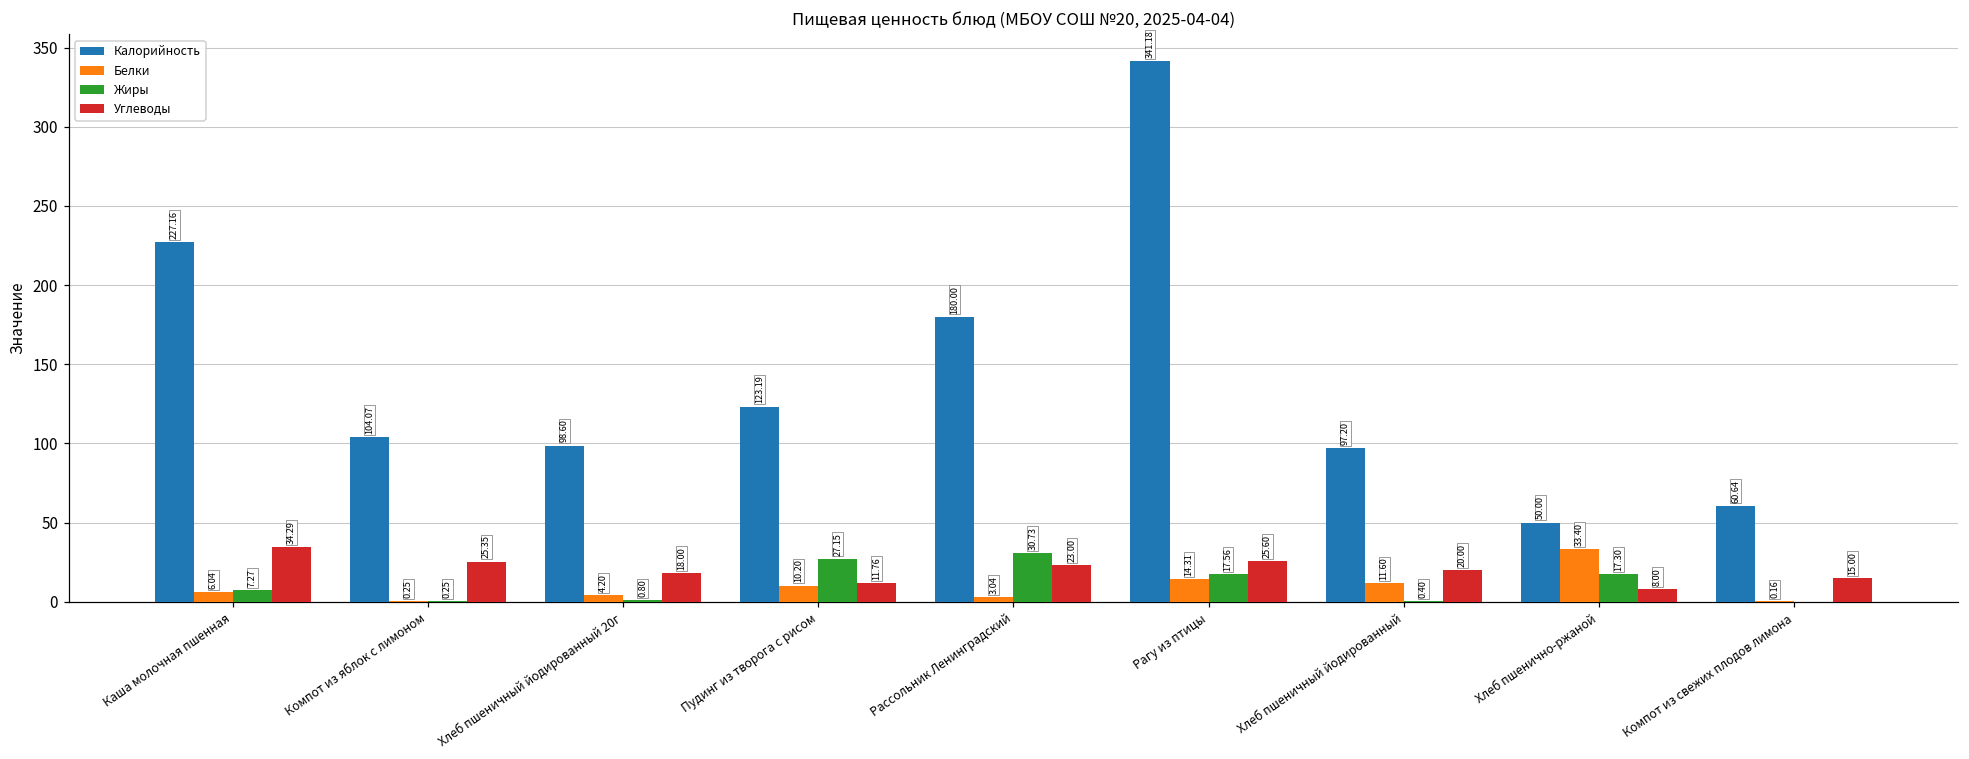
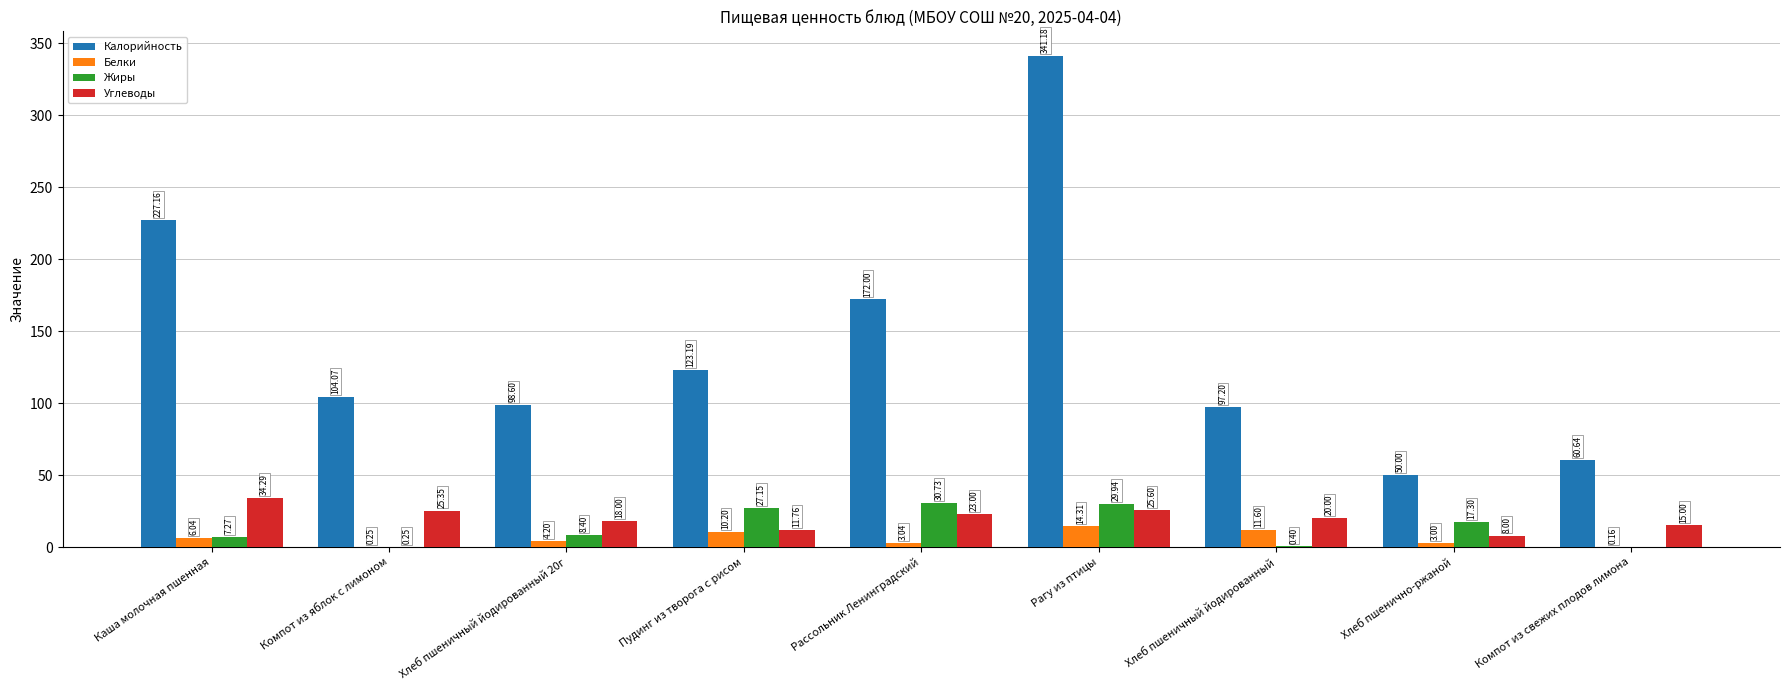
  {
    "Калорийность": {
-     "Рассольник Ленинградский": 180.00
+     "Рассольник Ленинградский": 172.00
    },
    "Белки": {
-     "Хлеб пшенично-ржаной": 33.40
+     "Хлеб пшенично-ржаной": 3.00
    },
    "Жиры": {
-     "Хлеб пшеничный йодированный 20г": 0.80,
-     "Рагу из птицы": 17.56
+     "Хлеб пшеничный йодированный 20г": 8.40,
+     "Рагу из птицы": 29.94
    }
  }
